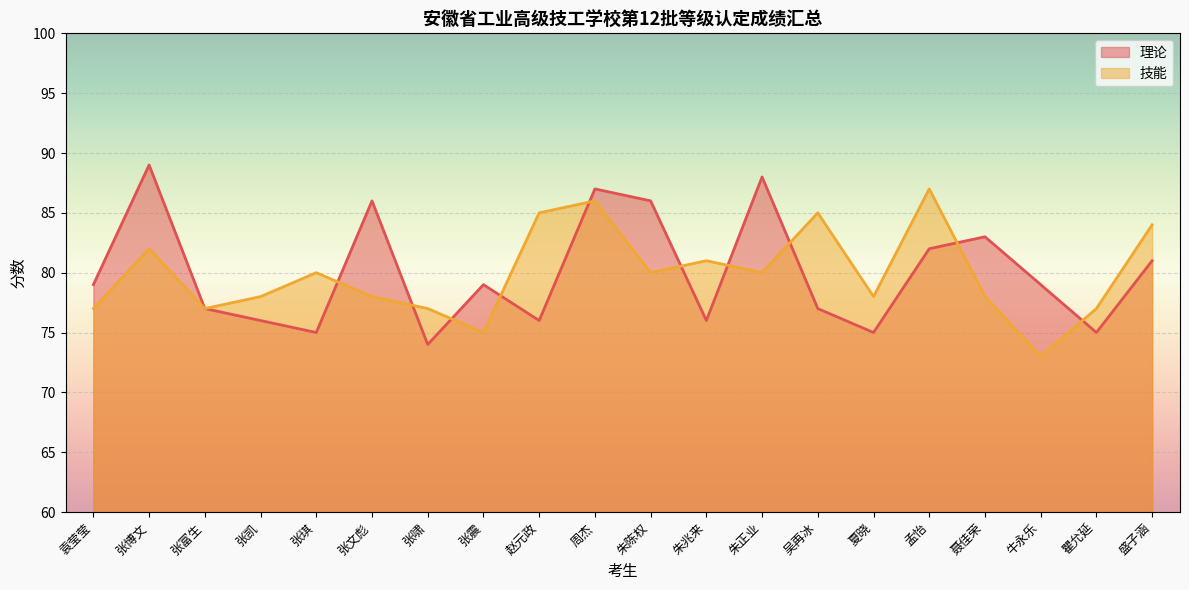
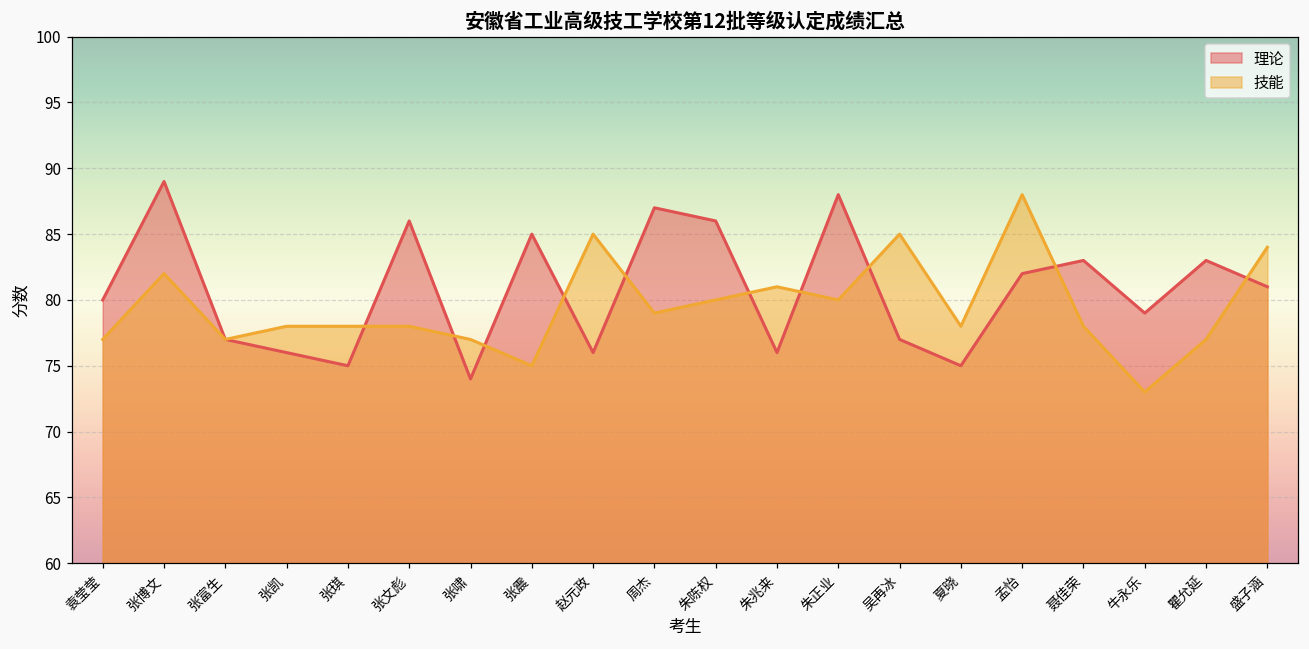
  {
    "理论": {
-     "袁莹莹": 79,
+     "袁莹莹": 80,
      "张博文": 89,
      "张凯": 76,
      "张琪": 75,
      "张文彪": 86,
      "张啸": 74,
-     "张震": 79,
+     "张震": 85,
      "赵元政": 76,
      "周杰": 87,
      "朱陈权": 86,
      "朱兆来": 76,
      "朱正业": 88,
      "吴再冰": 77,
      "夏晓": 75,
      "孟怡": 82,
      "聂佳荣": 83,
      "牛永乐": 79,
-     "瞿允延": 75,
+     "瞿允延": 83,
      "盛子涵": 81
    },
    "技能": {
      "袁莹莹": 77,
      "张博文": 82,
      "张凯": 78,
-     "张琪": 80,
+     "张琪": 78,
      "张文彪": 78,
      "张啸": 77,
      "张震": 75,
      "赵元政": 85,
-     "周杰": 86,
+     "周杰": 79,
      "朱陈权": 80,
      "朱兆来": 81,
      "朱正业": 80,
      "吴再冰": 85,
      "夏晓": 78,
-     "孟怡": 87,
+     "孟怡": 88,
      "聂佳荣": 78,
      "牛永乐": 73,
      "瞿允延": 77,
      "盛子涵": 84
    }
  }
